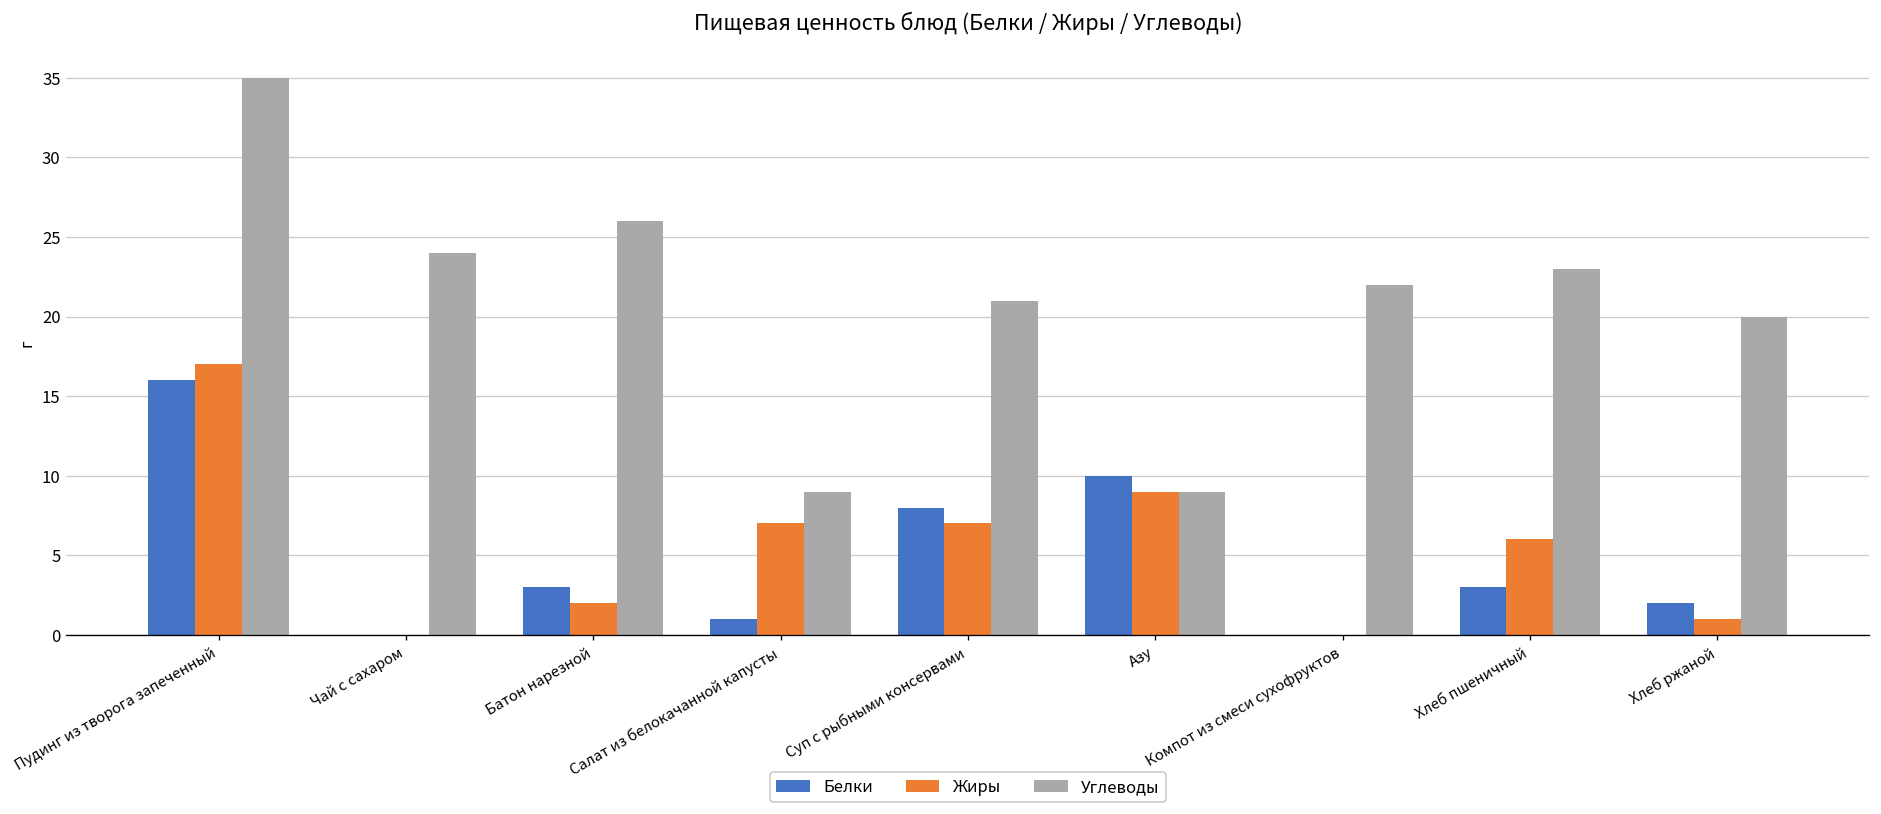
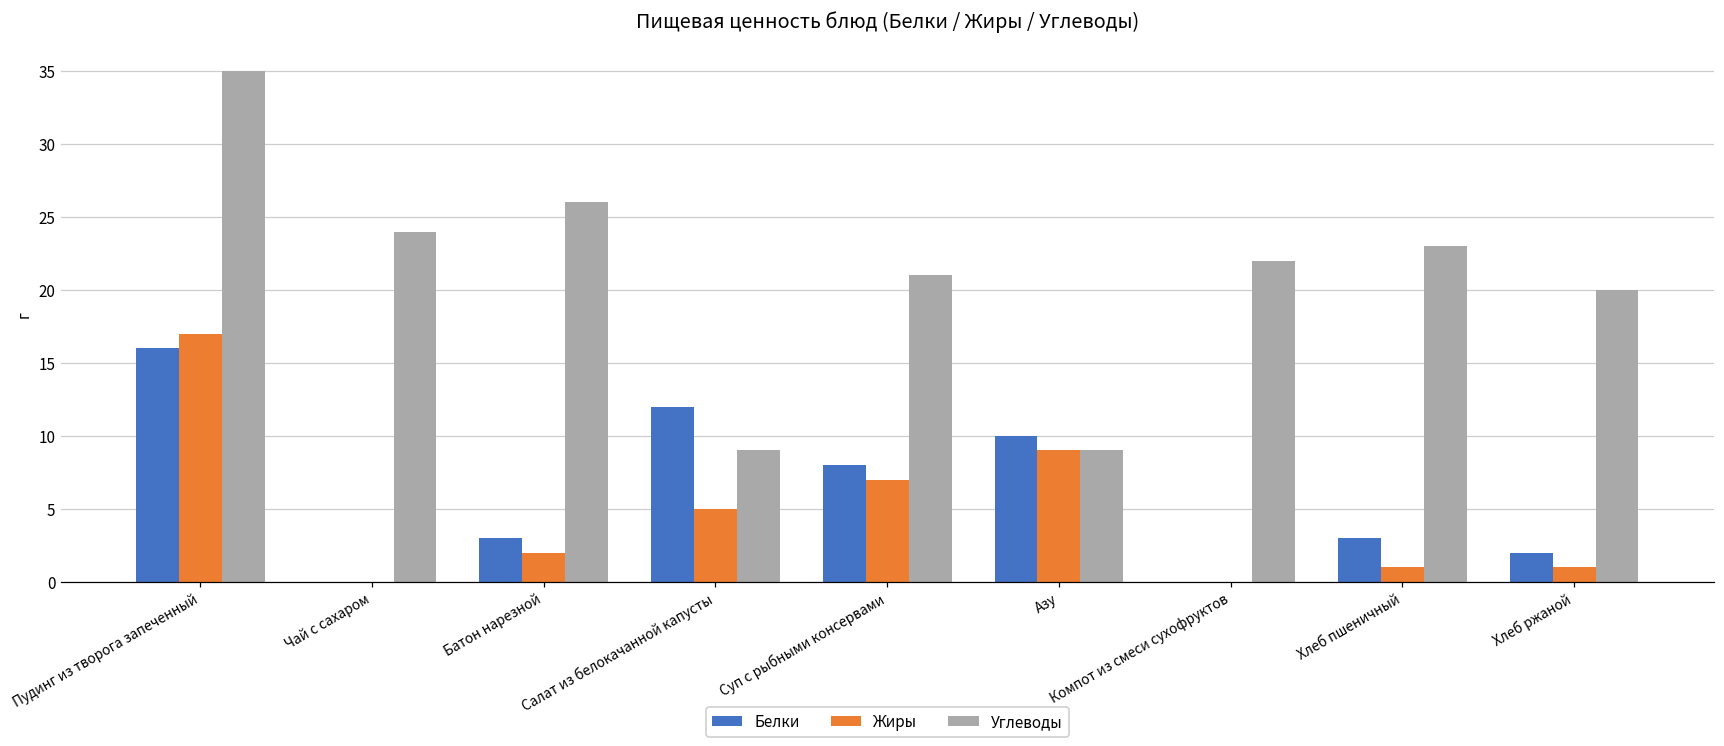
  {
    "Белки": {
      "Пудинг из творога запеченный": 16,
      "Чай с сахаром": 0,
      "Батон нарезной": 3,
-     "Салат из белокачанной капусты": 1,
+     "Салат из белокачанной капусты": 12,
      "Суп с рыбными консервами": 8,
      "Азу": 10,
      "Компот из смеси сухофруктов": 0,
      "Хлеб пшеничный": 3,
      "Хлеб ржаной": 2
    },
    "Жиры": {
      "Пудинг из творога запеченный": 17,
      "Чай с сахаром": 0,
      "Батон нарезной": 2,
-     "Салат из белокачанной капусты": 7,
+     "Салат из белокачанной капусты": 5,
      "Суп с рыбными консервами": 7,
      "Азу": 9,
      "Компот из смеси сухофруктов": 0,
-     "Хлеб пшеничный": 6,
+     "Хлеб пшеничный": 1,
      "Хлеб ржаной": 1
    },
    "Углеводы": {
      "Пудинг из творога запеченный": 35,
      "Чай с сахаром": 24,
      "Батон нарезной": 26,
      "Салат из белокачанной капусты": 9,
      "Суп с рыбными консервами": 21,
      "Азу": 9,
      "Компот из смеси сухофруктов": 22,
      "Хлеб пшеничный": 23,
      "Хлеб ржаной": 20
    }
  }
